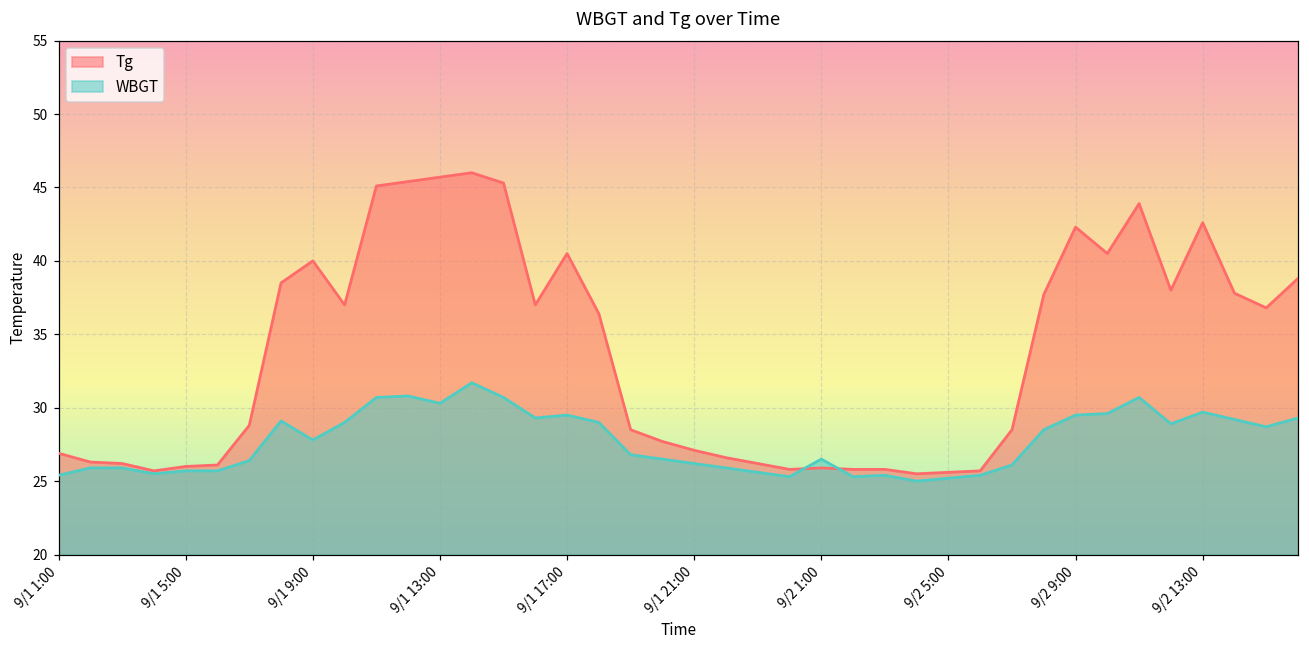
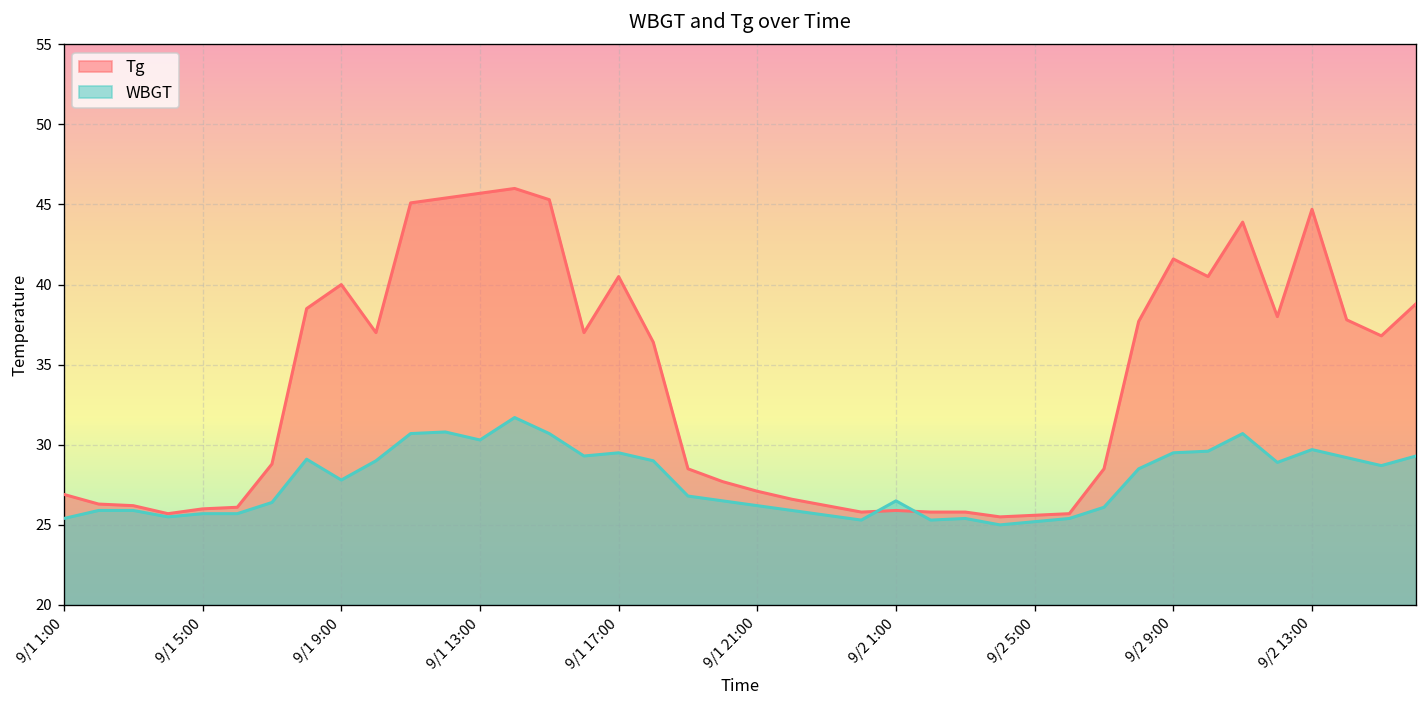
  {
    "Tg": {
      "9/1 1:00": 26.9,
      "9/1 5:00": 26.0,
      "9/1 9:00": 40.0,
      "9/1 13:00": 45.7,
      "9/1 17:00": 40.5,
      "9/1 21:00": 27.1,
      "9/2 1:00": 25.9,
      "9/2 5:00": 25.6,
-     "9/2 9:00": 42.3,
-     "9/2 13:00": 42.6
+     "9/2 9:00": 41.6,
+     "9/2 13:00": 44.7
    },
    "WBGT": {
      "9/1 1:00": 25.4,
      "9/1 5:00": 25.7,
      "9/1 9:00": 27.8,
      "9/1 13:00": 30.3,
      "9/1 17:00": 29.5,
      "9/1 21:00": 26.2,
      "9/2 1:00": 26.5,
      "9/2 5:00": 25.2,
      "9/2 9:00": 29.5,
      "9/2 13:00": 29.7
    }
  }
